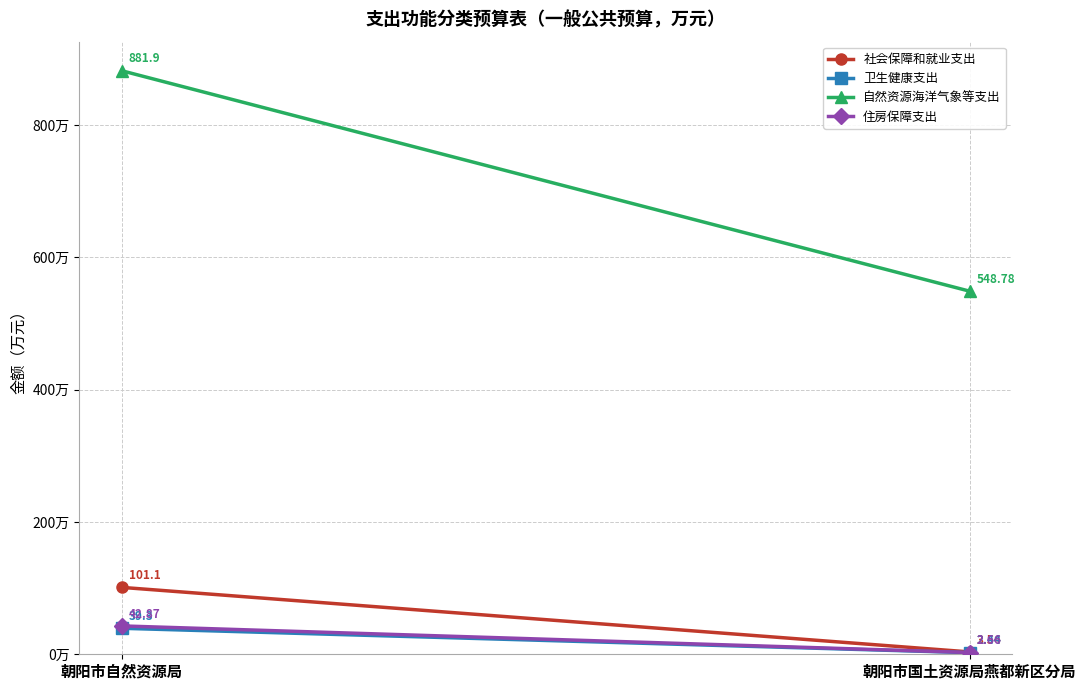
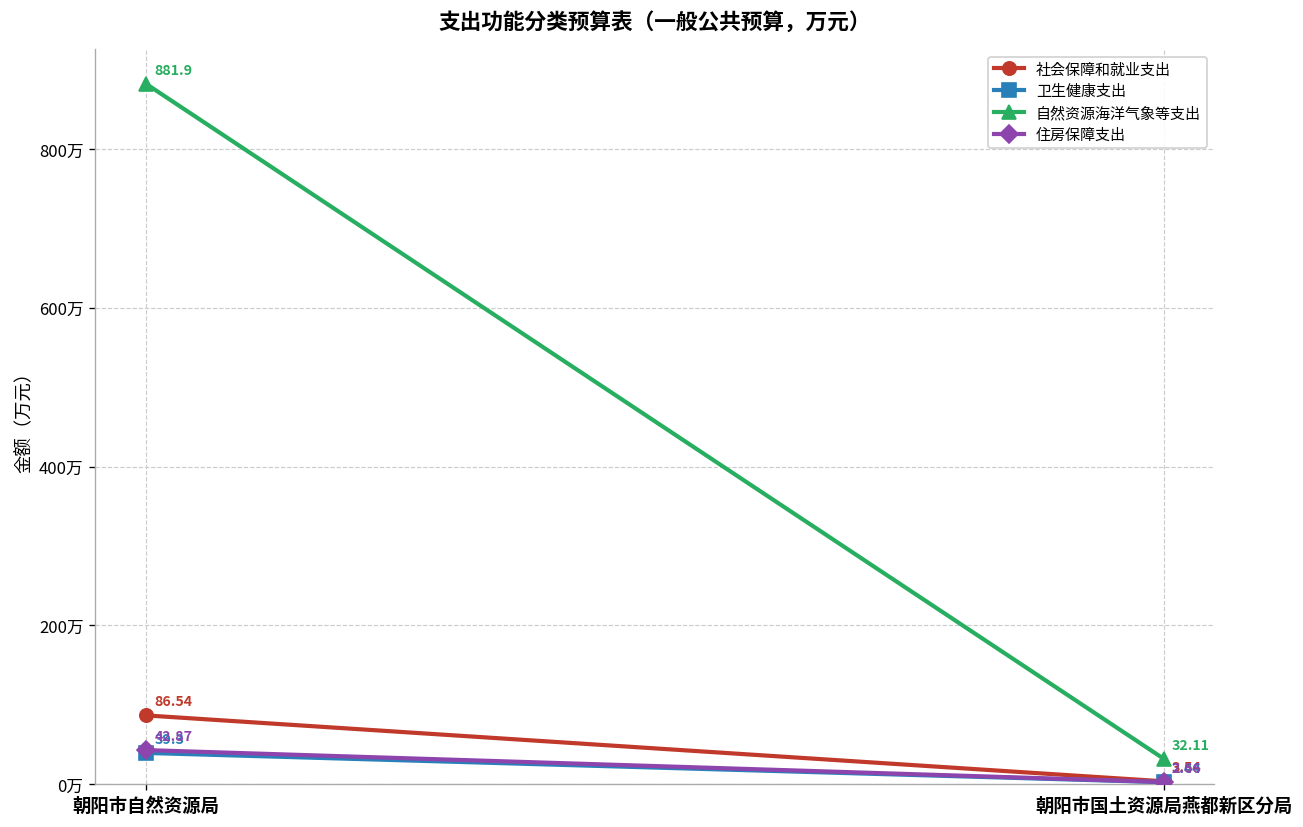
  {
    "社会保障和就业支出": {
-     "朝阳市自然资源局": 101.1
+     "朝阳市自然资源局": 86.54
    },
    "自然资源海洋气象等支出": {
      "朝阳市自然资源局": 881.9,
-     "朝阳市国土资源局燕都新区分局": 548.78
+     "朝阳市国土资源局燕都新区分局": 32.11
    }
  }
